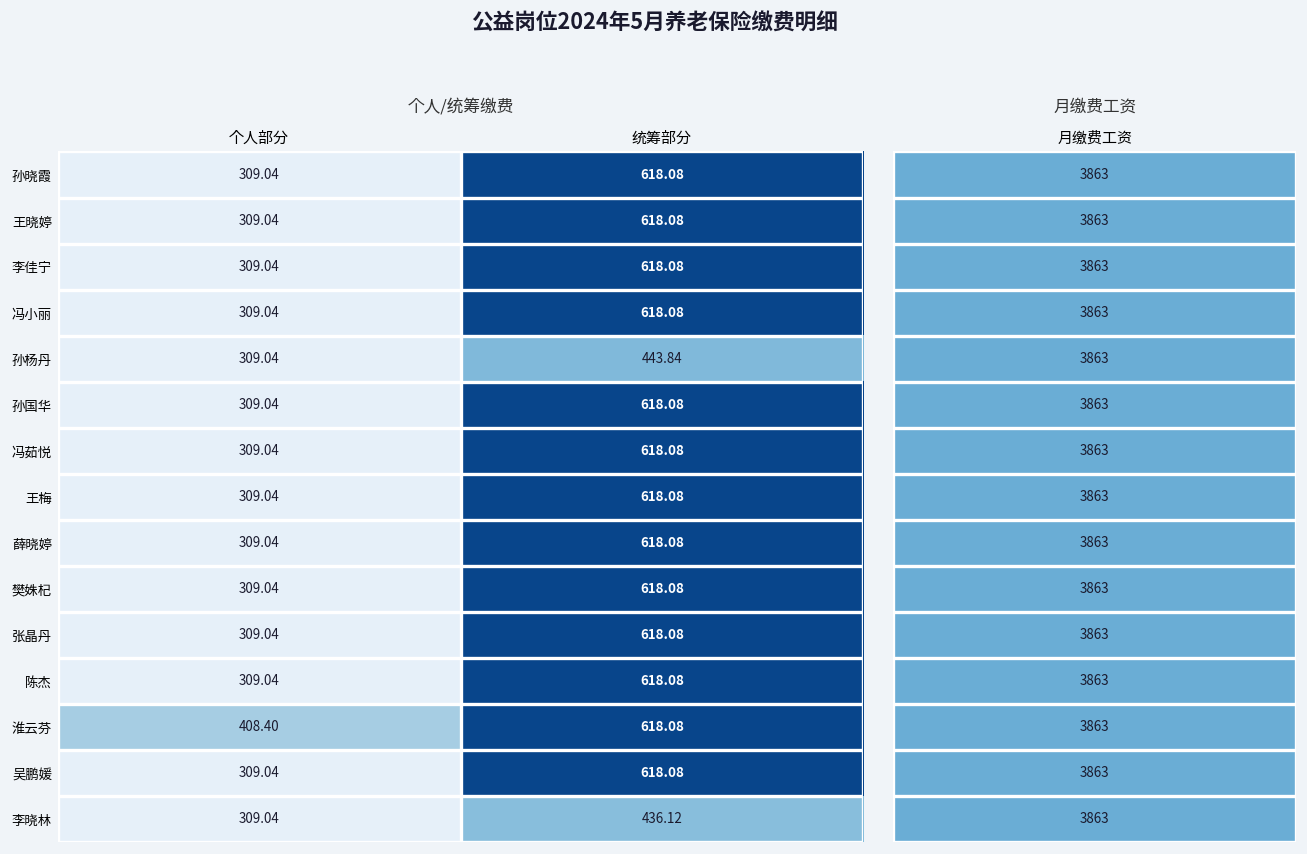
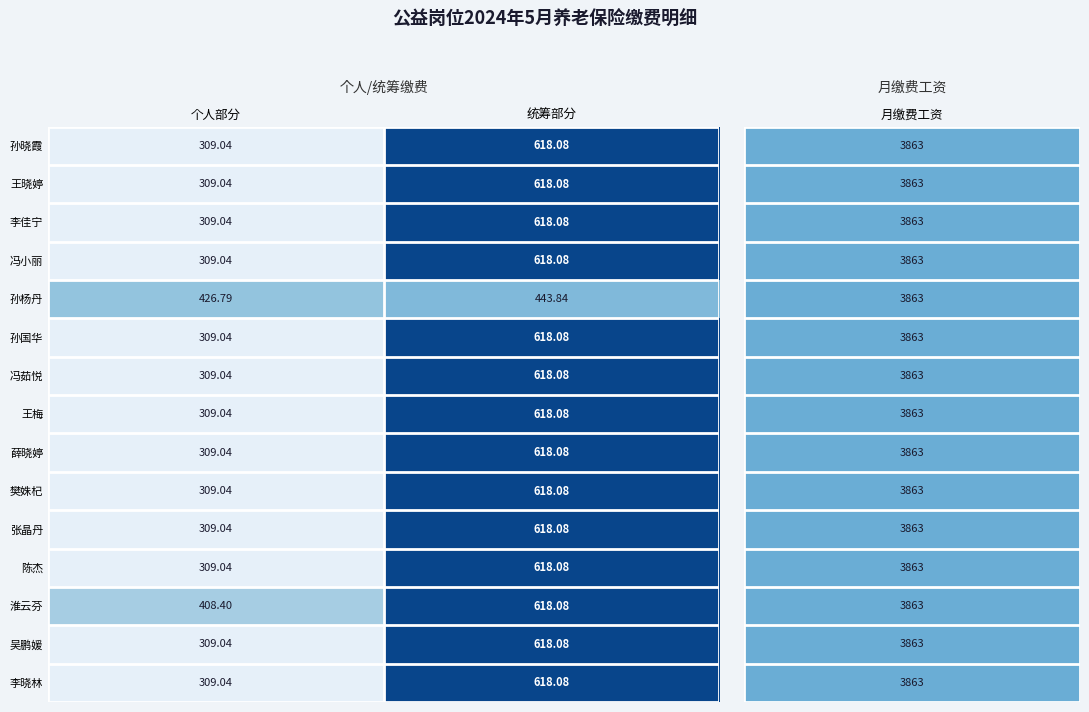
  {
    "个人/统筹缴费": {
      "孙晓霞": {
        "个人部分": 309.04,
        "统筹部分": 618.08
      },
      "王晓婷": {
        "个人部分": 309.04,
        "统筹部分": 618.08
      },
      "李佳宁": {
        "个人部分": 309.04,
        "统筹部分": 618.08
      },
      "冯小丽": {
        "个人部分": 309.04,
        "统筹部分": 618.08
      },
      "孙杨丹": {
-       "个人部分": 309.04,
+       "个人部分": 426.79,
        "统筹部分": 443.84
      },
      "孙国华": {
        "个人部分": 309.04,
        "统筹部分": 618.08
      },
      "冯茹悦": {
        "个人部分": 309.04,
        "统筹部分": 618.08
      },
      "王梅": {
        "个人部分": 309.04,
        "统筹部分": 618.08
      },
      "薛晓婷": {
        "个人部分": 309.04,
        "统筹部分": 618.08
      },
      "樊姝杞": {
        "个人部分": 309.04,
        "统筹部分": 618.08
      },
      "张晶丹": {
        "个人部分": 309.04,
        "统筹部分": 618.08
      },
      "陈杰": {
        "个人部分": 309.04,
        "统筹部分": 618.08
      },
      "淮云芬": {
        "个人部分": 408.40,
        "统筹部分": 618.08
      },
      "吴鹏媛": {
        "个人部分": 309.04,
        "统筹部分": 618.08
      },
      "李晓林": {
        "个人部分": 309.04,
-       "统筹部分": 436.12
+       "统筹部分": 618.08
      }
    }
  }
